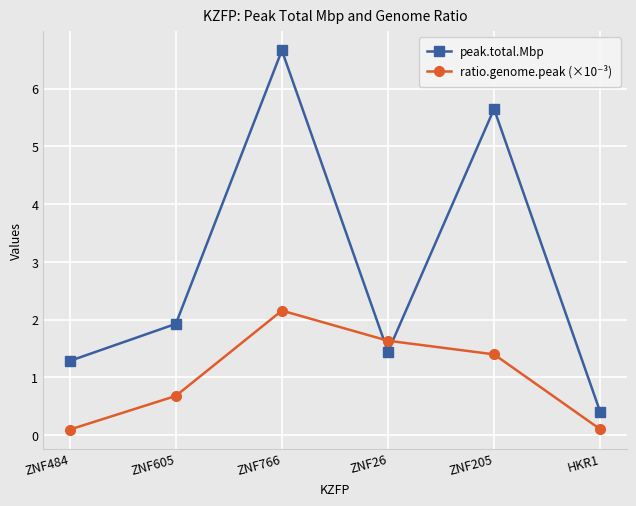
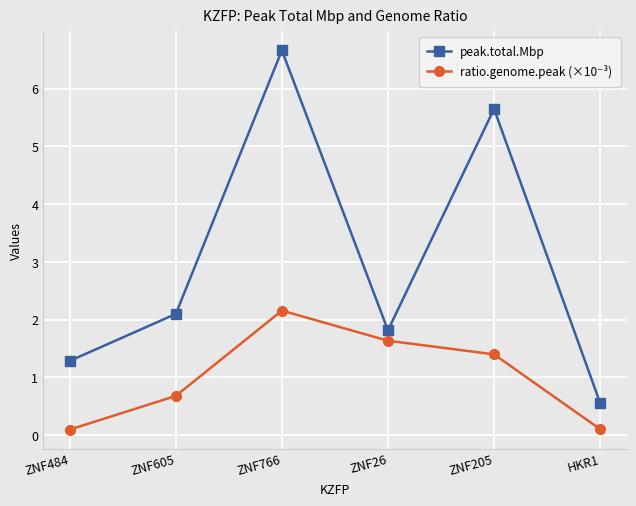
  {
    "peak.total.Mbp": {
      "ZNF484": 1.3,
-     "ZNF605": 1.9,
+     "ZNF605": 2.1,
      "ZNF766": 6.7,
-     "ZNF26": 1.4,
+     "ZNF26": 1.8,
      "ZNF205": 5.6,
-     "HKR1": 0.4
+     "HKR1": 0.6
    },
    "ratio.genome.peak (×10⁻³)": {
      "ZNF484": 0.1,
      "ZNF605": 0.7,
      "ZNF766": 2.2,
      "ZNF26": 1.6,
      "ZNF205": 1.4,
      "HKR1": 0.1
    }
  }
